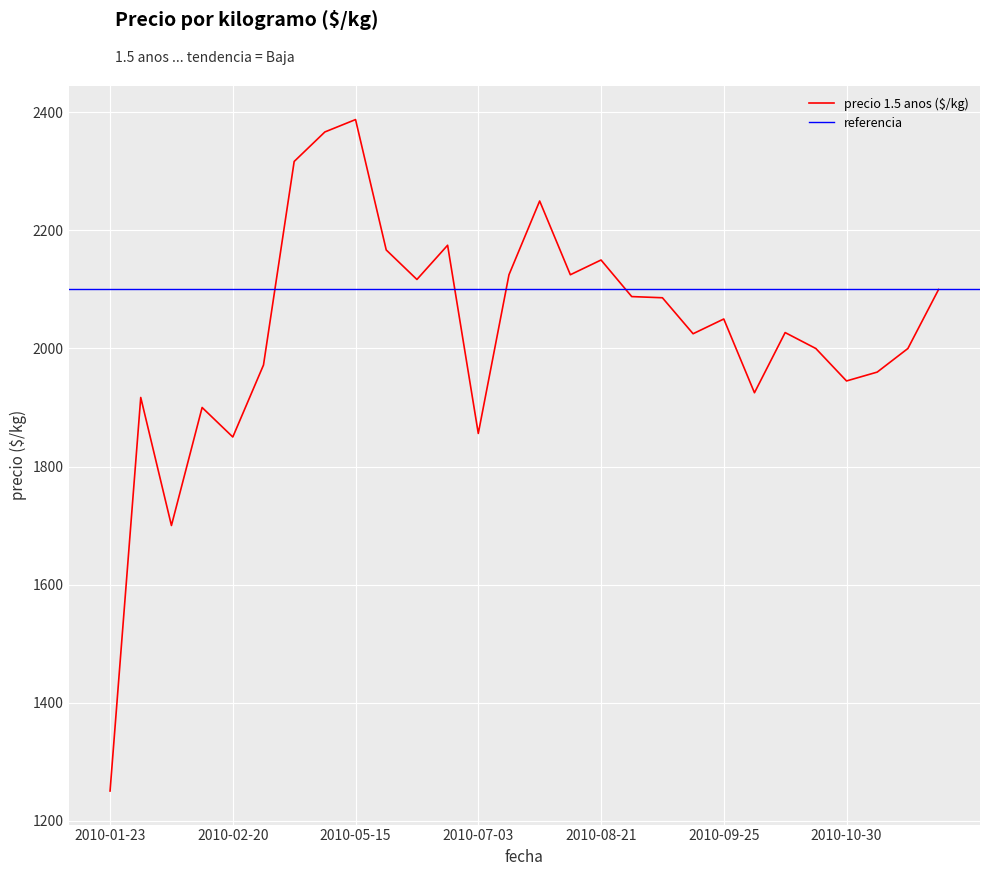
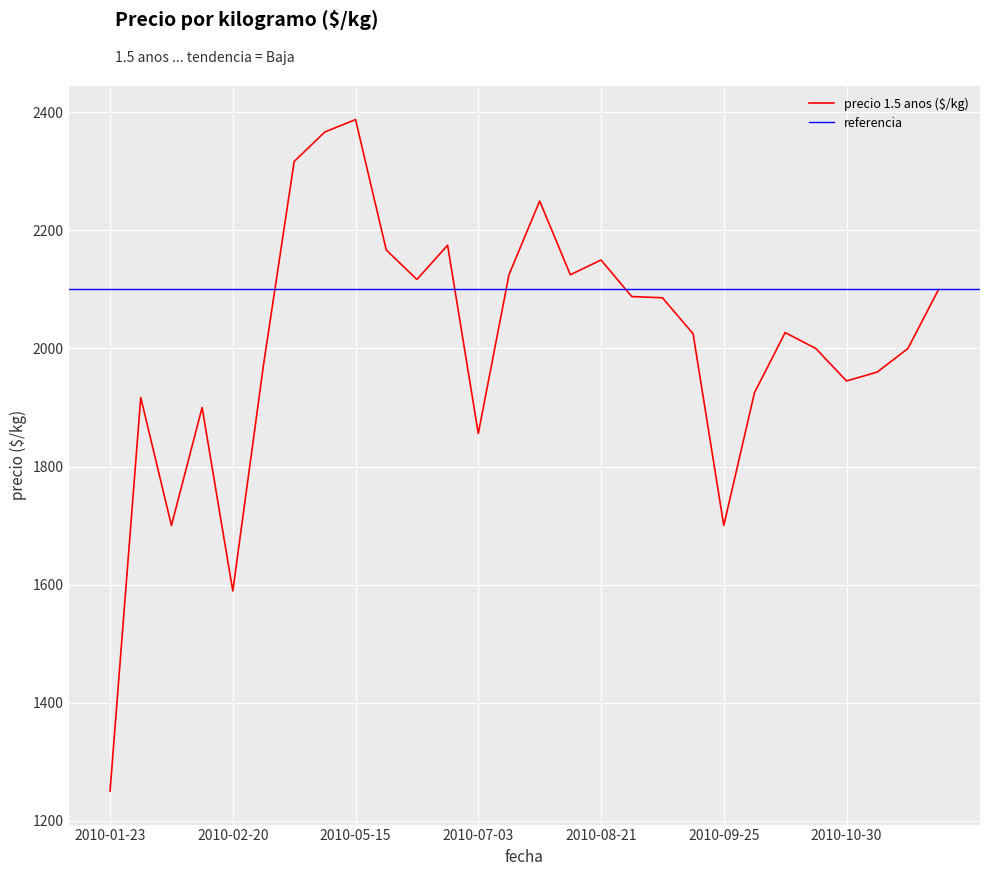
  {
    "2010-01-23": 1250,
-   "2010-02-20": 1850,
+   "2010-02-20": 1590,
    "2010-05-15": 2390,
    "2010-07-03": 1860,
    "2010-08-21": 2150,
-   "2010-09-25": 2050,
+   "2010-09-25": 1700,
    "2010-10-30": 1950
  }
